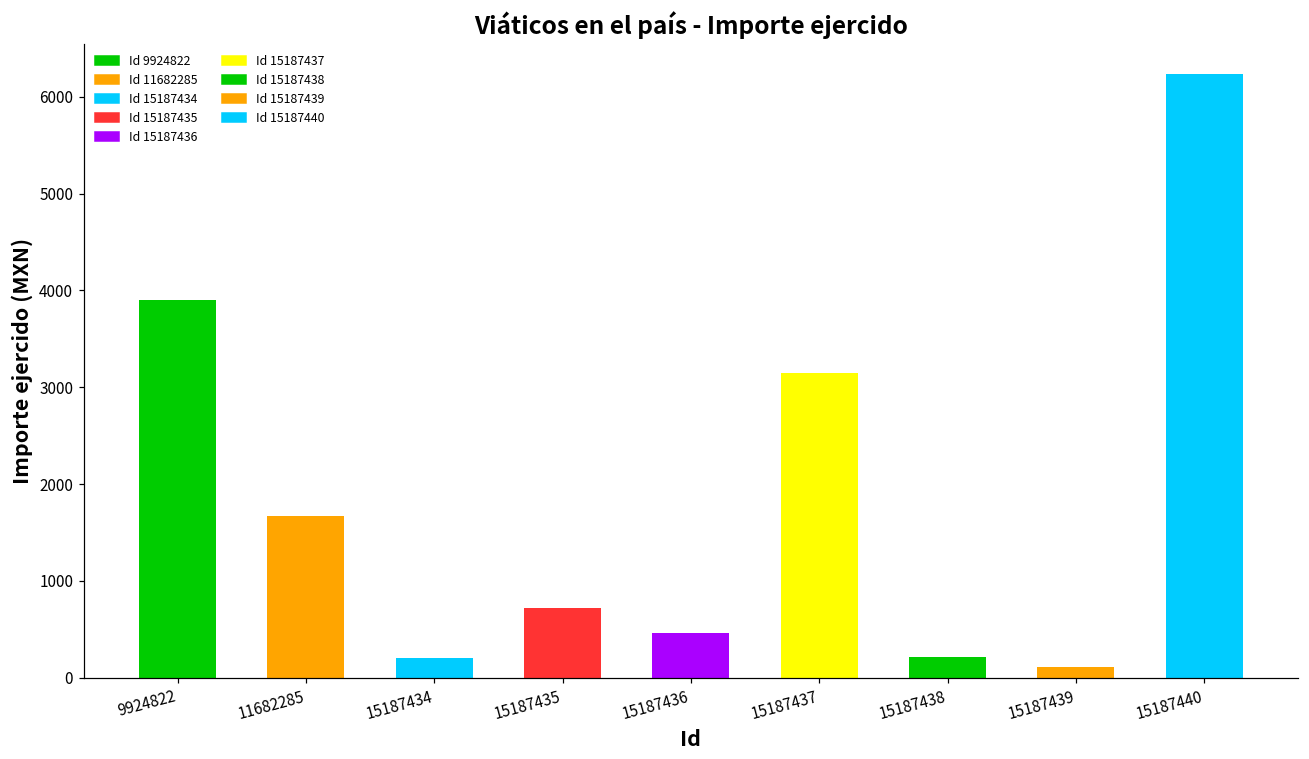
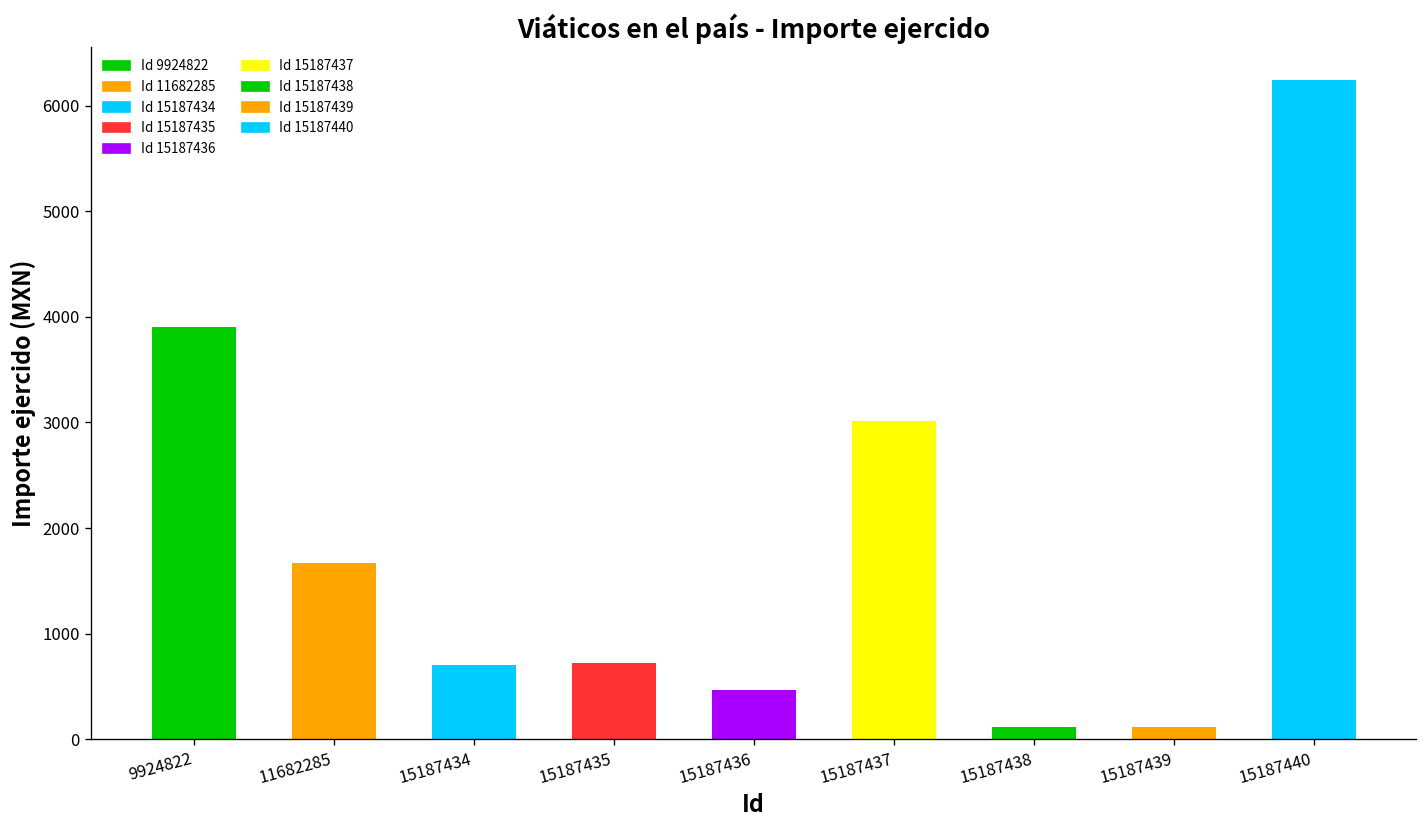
  {
    "9924822": 3900,
    "11682285": 1700,
-   "15187434": 200,
+   "15187434": 700,
    "15187435": 700,
    "15187436": 500,
-   "15187437": 3100,
-   "15187438": 200,
+   "15187437": 3000,
+   "15187438": 100,
    "15187439": 100,
    "15187440": 6200
  }
